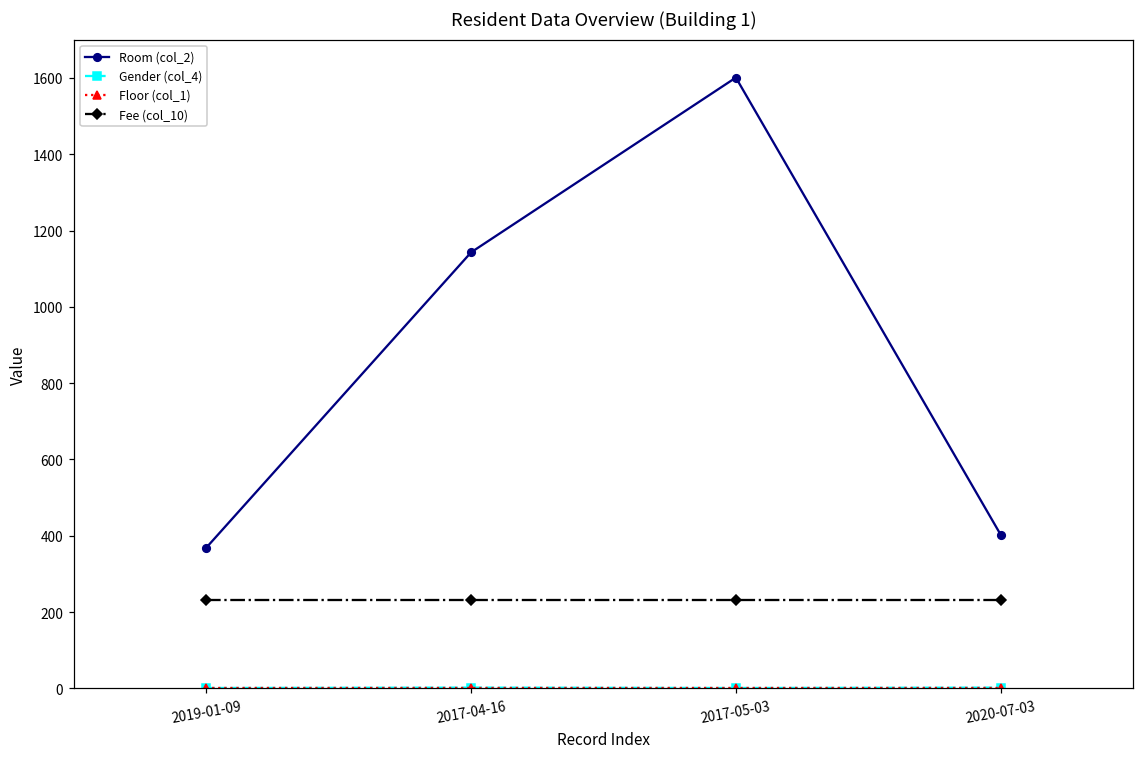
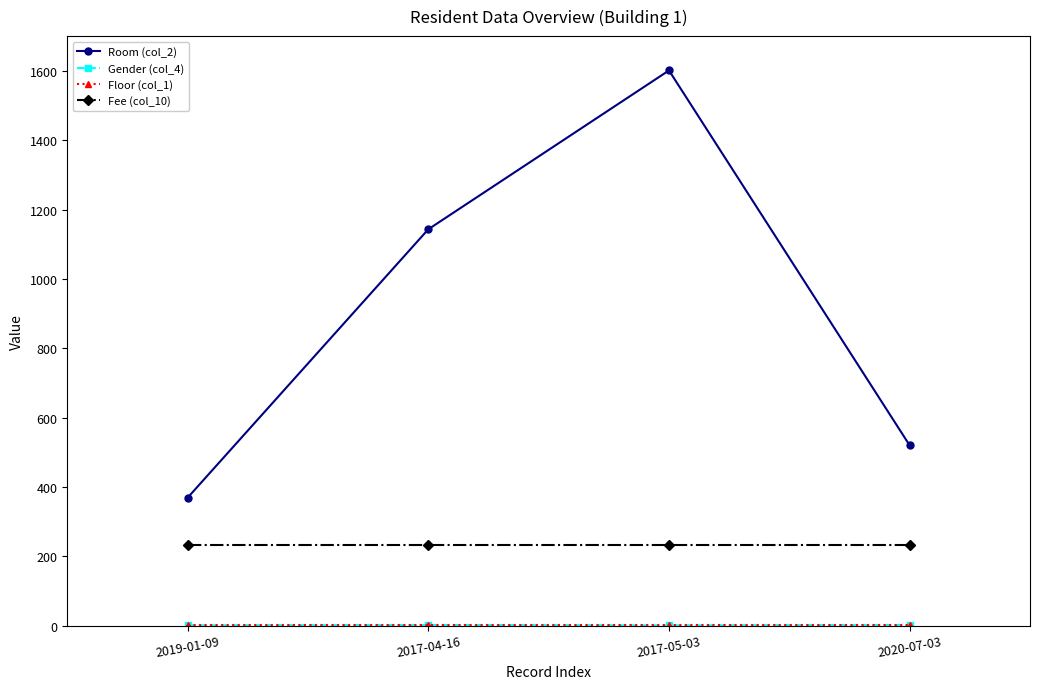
  {
    "Room (col_2)": {
      "2019-01-09": 370,
      "2017-04-16": 1140,
      "2017-05-03": 1600,
-     "2020-07-03": 400
+     "2020-07-03": 520
    },
    "Floor (col_1)": {
      "2019-01-09": 0,
      "2017-04-16": 0,
      "2017-05-03": 0,
      "2020-07-03": 0
    },
    "Fee (col_10)": {
      "2019-01-09": 230,
      "2017-04-16": 230,
      "2017-05-03": 230,
      "2020-07-03": 230
    }
  }
